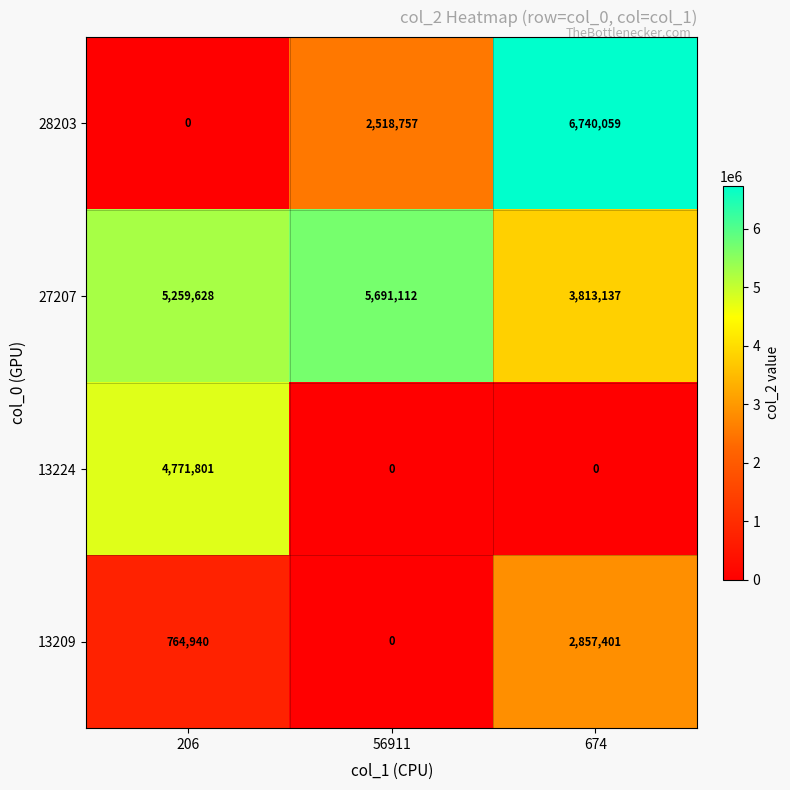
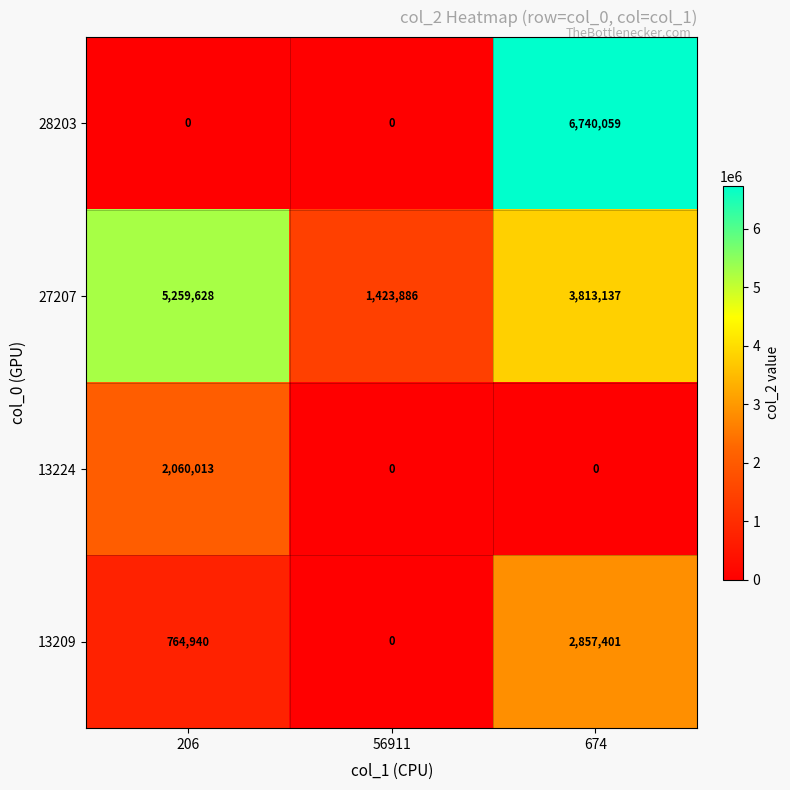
  {
    "28203": {
      "206": "0",
-     "56911": "2,518,757",
+     "56911": "0",
      "674": "6,740,059"
    },
    "27207": {
      "206": "5,259,628",
-     "56911": "5,691,112",
+     "56911": "1,423,886",
      "674": "3,813,137"
    },
    "13224": {
-     "206": "4,771,801",
+     "206": "2,060,013",
      "56911": "0",
      "674": "0"
    },
    "13209": {
      "206": "764,940",
      "56911": "0",
      "674": "2,857,401"
    }
  }
